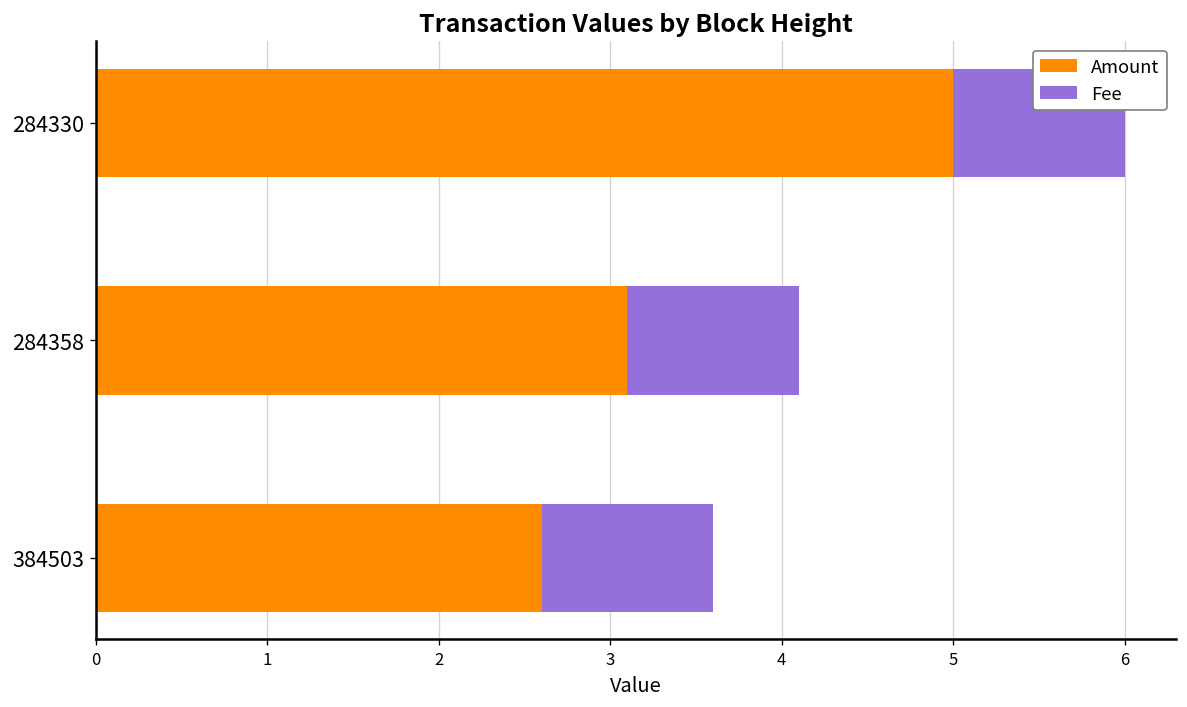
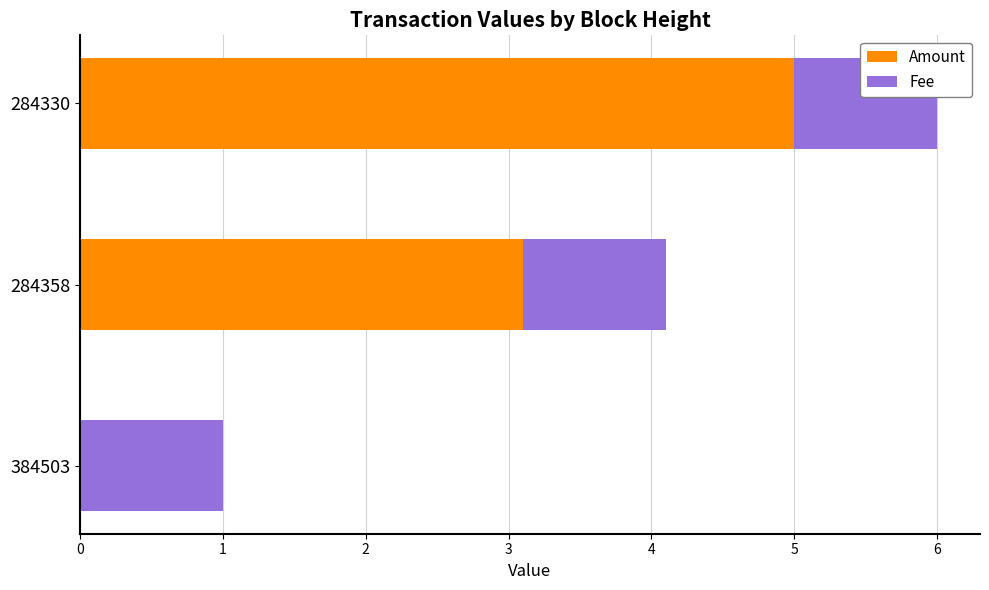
  {
    "Amount": {
      "284330": 5.0,
      "284358": 3.1,
-     "384503": 2.6
+     "384503": 0.0
    },
    "Fee": {
      "284330": 1.0,
      "284358": 1.0,
      "384503": 1.0
    }
  }
